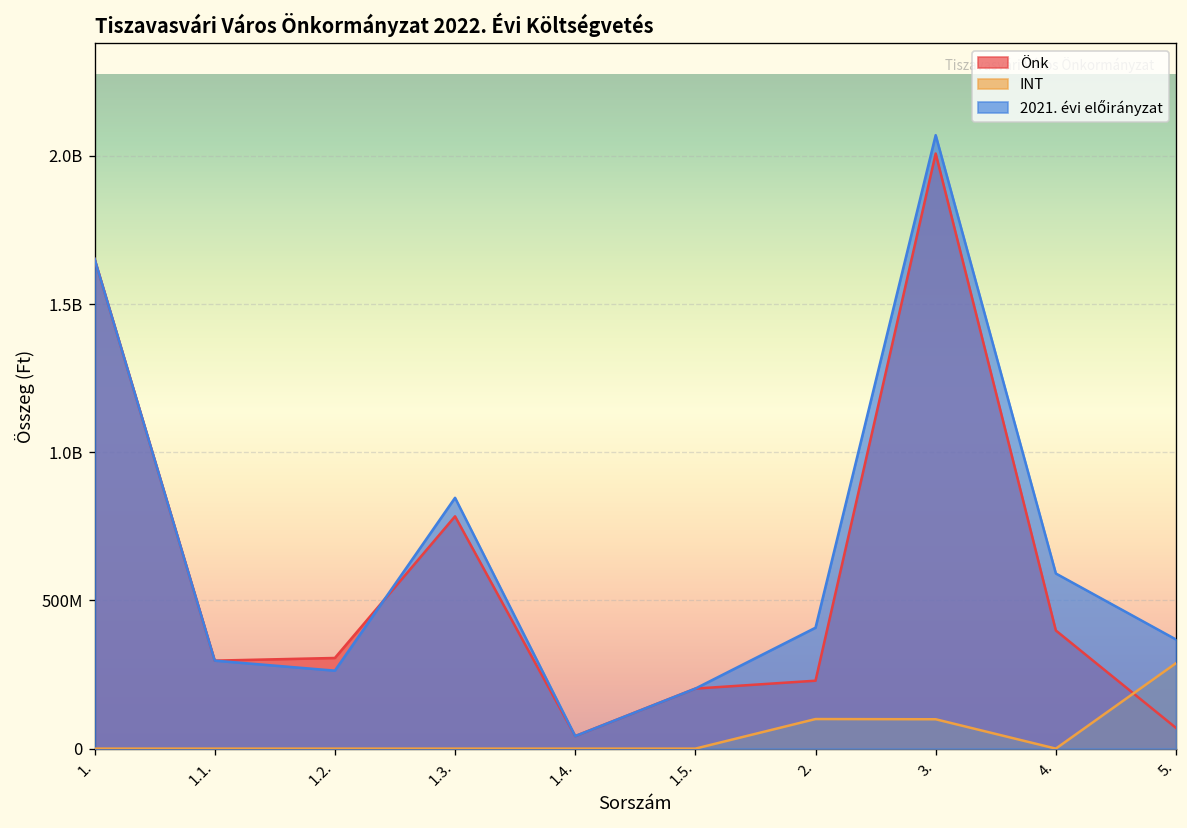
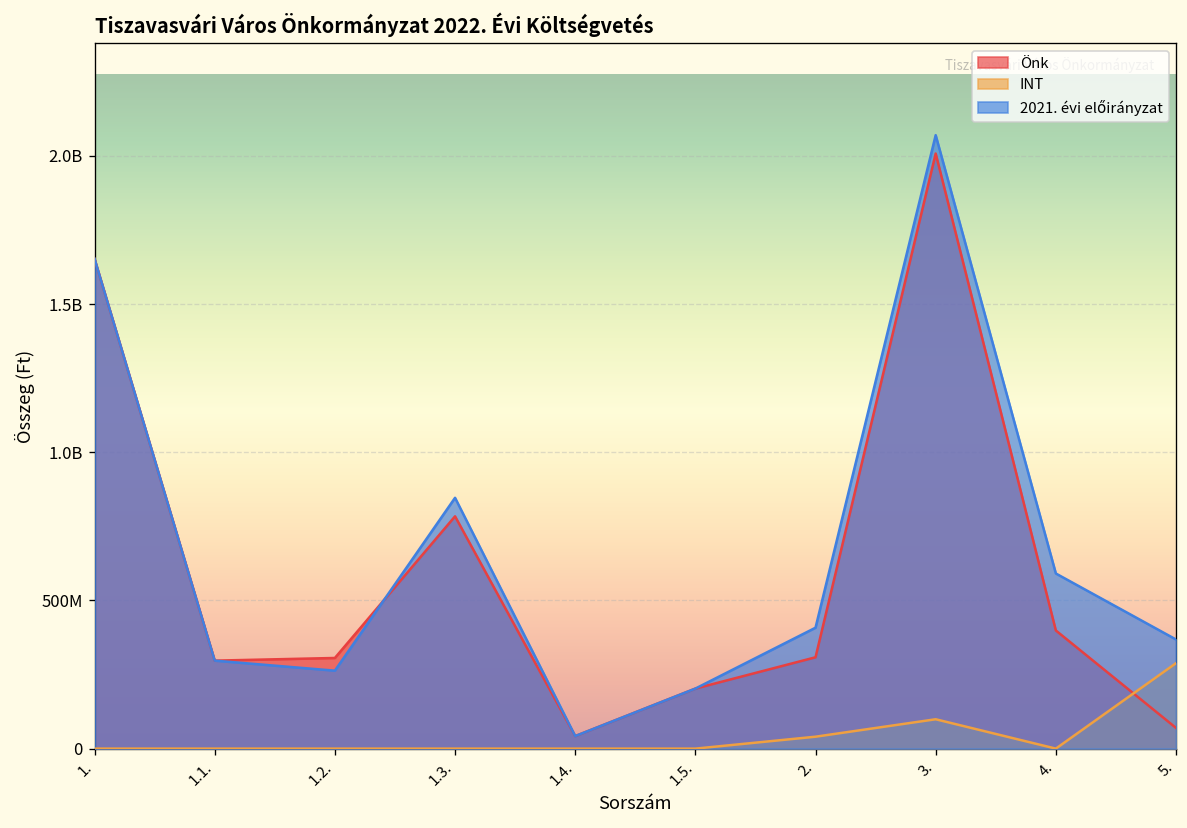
  {
    "Önk": {
      "1.2.": 310000000,
      "1.3.": 780000000,
-     "2.": 230000000,
+     "2.": 310000000,
      "3.": 2010000000,
      "4.": 400000000,
      "5.": 70000000
    },
    "INT": {
      "1.": 0,
      "1.1.": 0,
      "1.2.": 0,
      "1.3.": 0,
      "1.4.": 0,
      "1.5.": 0,
-     "2.": 100000000,
+     "2.": 40000000,
      "3.": 100000000,
      "4.": 0,
      "5.": 290000000
    },
    "2021. évi előirányzat": {
      "1.2.": 260000000,
      "1.3.": 850000000,
      "2.": 410000000,
      "3.": 2070000000,
      "4.": 590000000,
      "5.": 370000000
    }
  }
